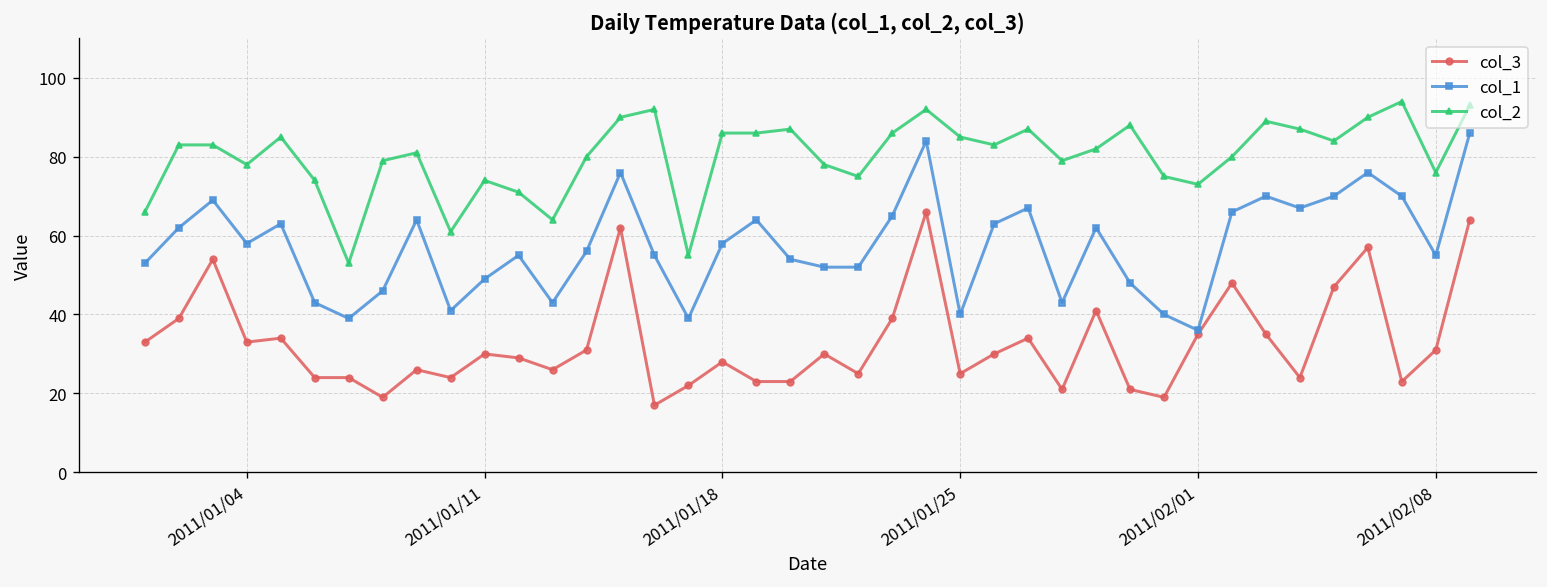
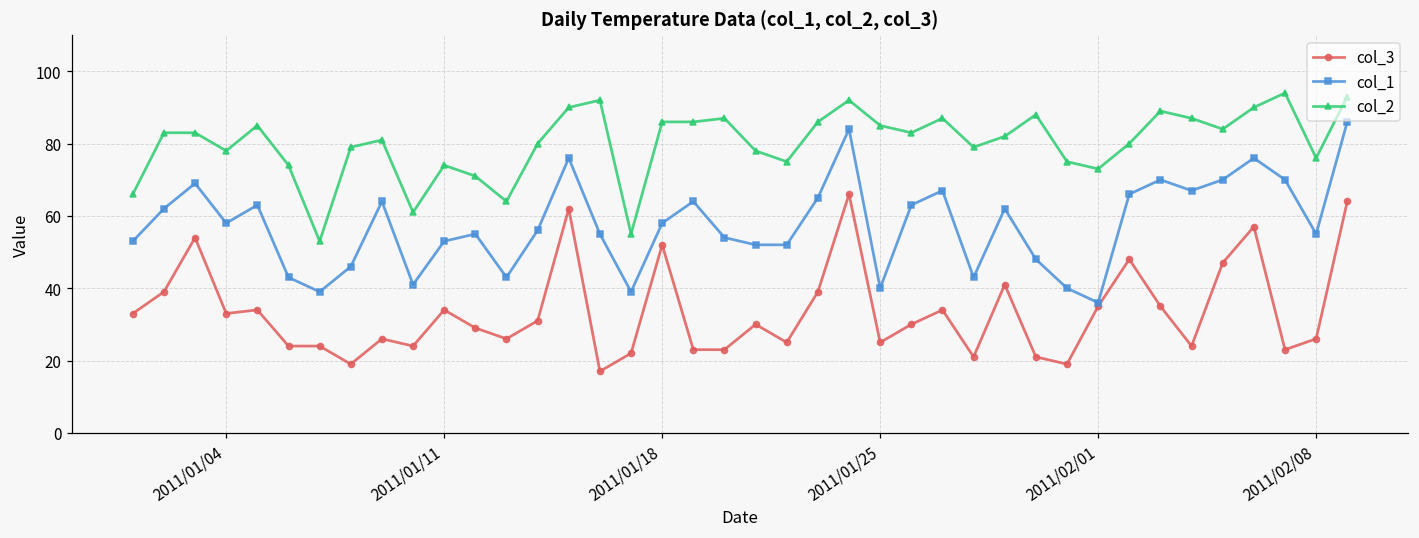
  {
    "col_3": {
      "2011/01/04": 33,
-     "2011/01/11": 30,
-     "2011/01/18": 28,
+     "2011/01/11": 34,
+     "2011/01/18": 52,
      "2011/01/25": 25,
      "2011/02/01": 35,
-     "2011/02/08": 31
+     "2011/02/08": 26
    },
    "col_1": {
      "2011/01/04": 58,
-     "2011/01/11": 49,
+     "2011/01/11": 53,
      "2011/01/18": 58,
      "2011/01/25": 40,
      "2011/02/01": 36,
      "2011/02/08": 55
    },
    "col_2": {
      "2011/01/04": 78,
      "2011/01/11": 74,
      "2011/01/18": 86,
      "2011/01/25": 85,
      "2011/02/01": 73,
      "2011/02/08": 76
    }
  }
